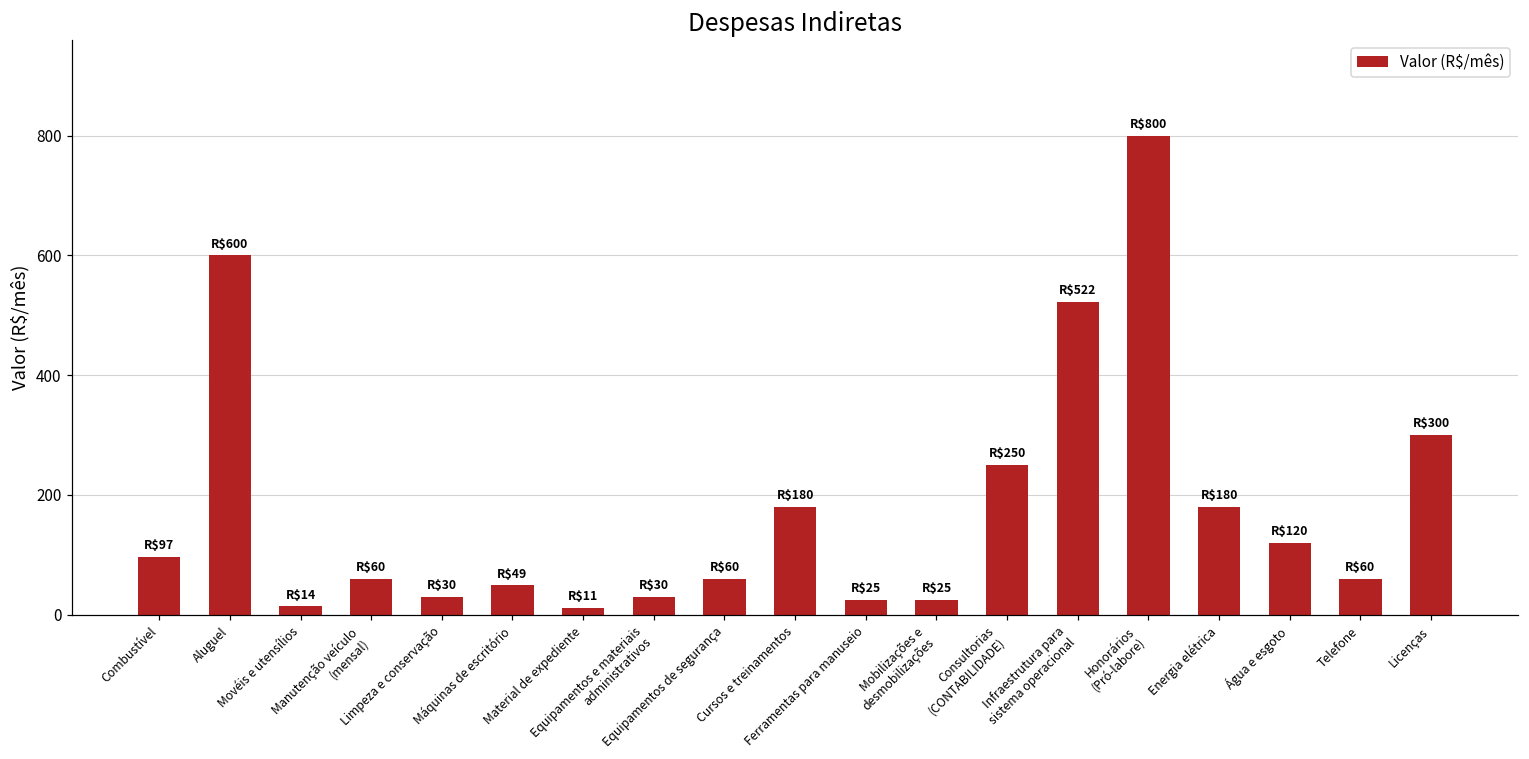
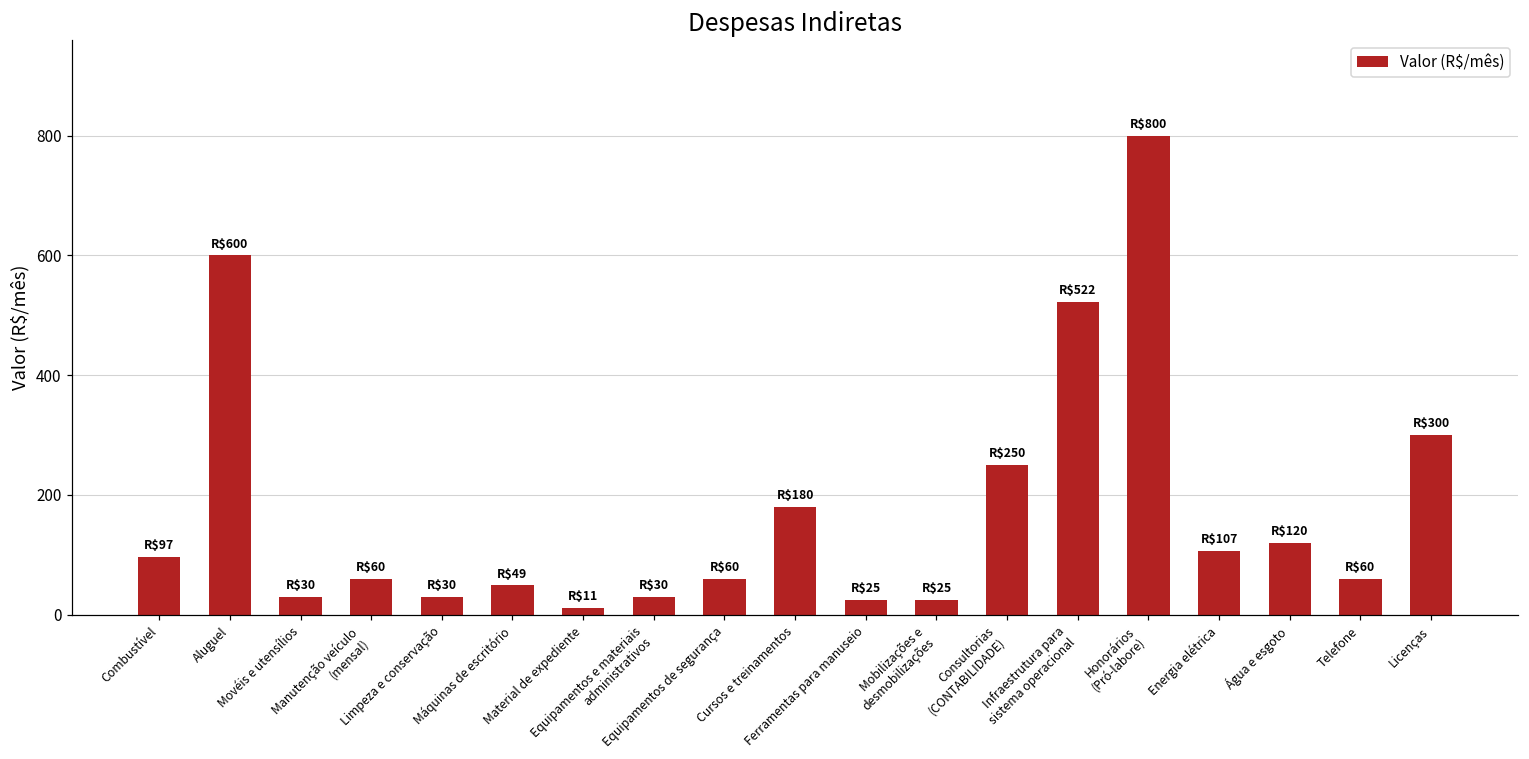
  {
    "Combustível": "$97",
    "Aluguel": "$600",
-   "Movéis e utensílios": "$14",
+   "Movéis e utensílios": "$30",
    "Manutenção veículo (mensal)": "$60",
    "Limpeza e conservação": "$30",
    "Máquinas de escritório": "$49",
    "Material de expediente": "$11",
    "Equipamentos e materiais administrativos": "$30",
    "Equipamentos de segurança": "$60",
    "Cursos e treinamentos": "$180",
    "Ferramentas para manuseio": "$25",
    "Mobilizações e desmobilizações": "$25",
    "Consultorias (CONTABILIDADE)": "$250",
    "Infraestrutura para sistema operacional": "$522",
    "Honorários (Pró-labore)": "$800",
-   "Energia elétrica": "$180",
+   "Energia elétrica": "$107",
    "Água e esgoto": "$120",
    "Telefone": "$60",
    "Licenças": "$300"
  }
